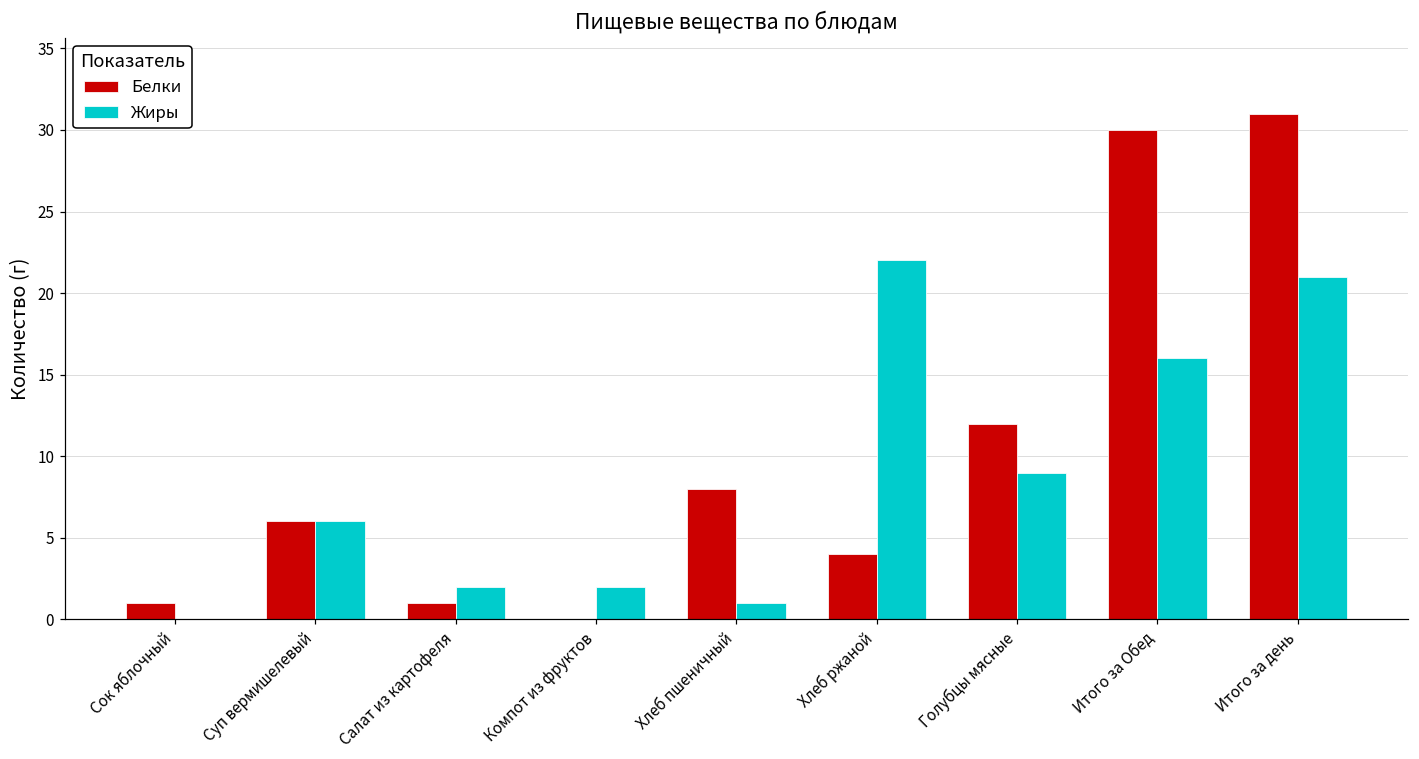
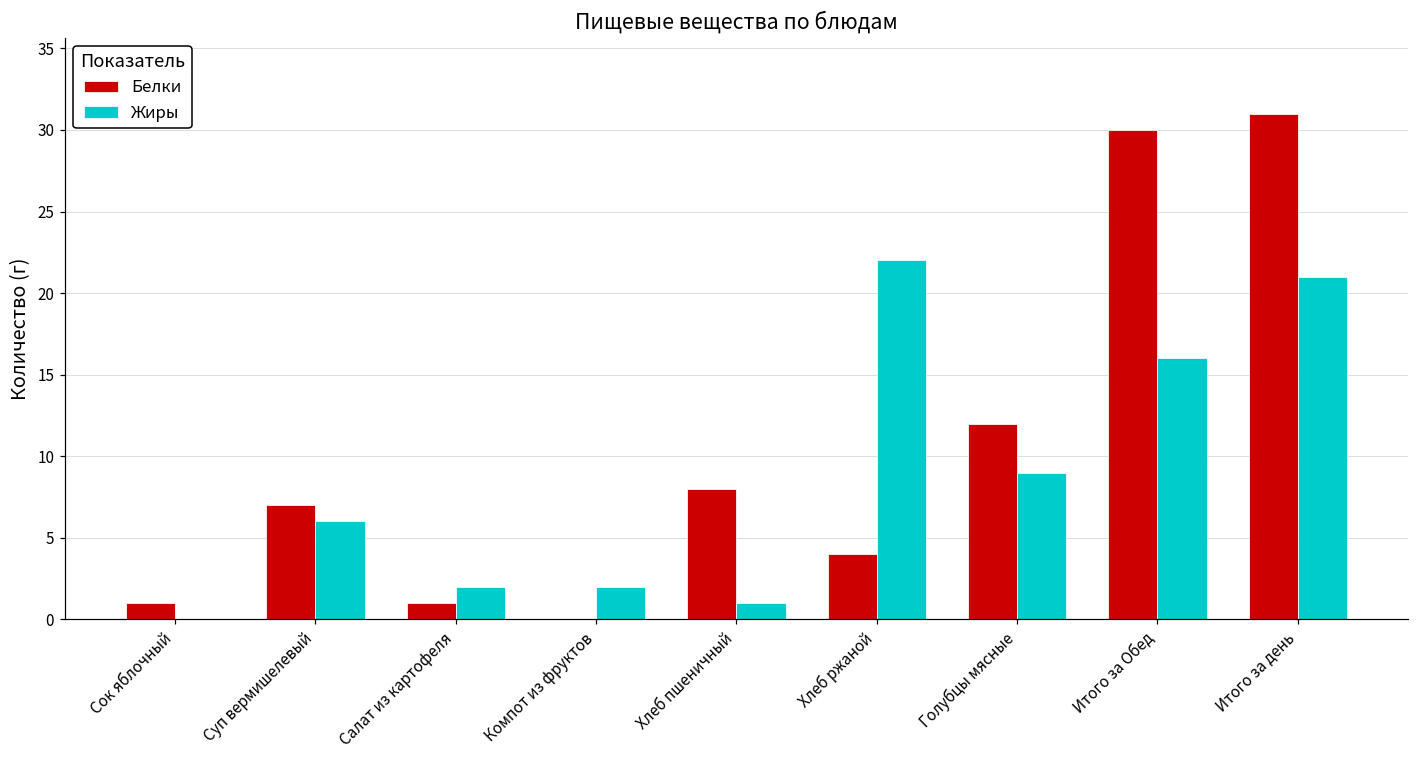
  {
    "Белки": {
      "Сок яблочный": 1,
-     "Суп вермишелевый": 6,
+     "Суп вермишелевый": 7,
      "Салат из картофеля": 1,
      "Компот из фруктов": 0,
      "Хлеб пшеничный": 8,
      "Хлеб ржаной": 4,
      "Голубцы мясные": 12,
      "Итого за Обед": 30,
      "Итого за день": 31
    },
    "Жиры": {
      "Сок яблочный": 0,
      "Суп вермишелевый": 6,
      "Салат из картофеля": 2,
      "Компот из фруктов": 2,
      "Хлеб пшеничный": 1,
      "Хлеб ржаной": 22,
      "Голубцы мясные": 9,
      "Итого за Обед": 16,
      "Итого за день": 21
    }
  }
